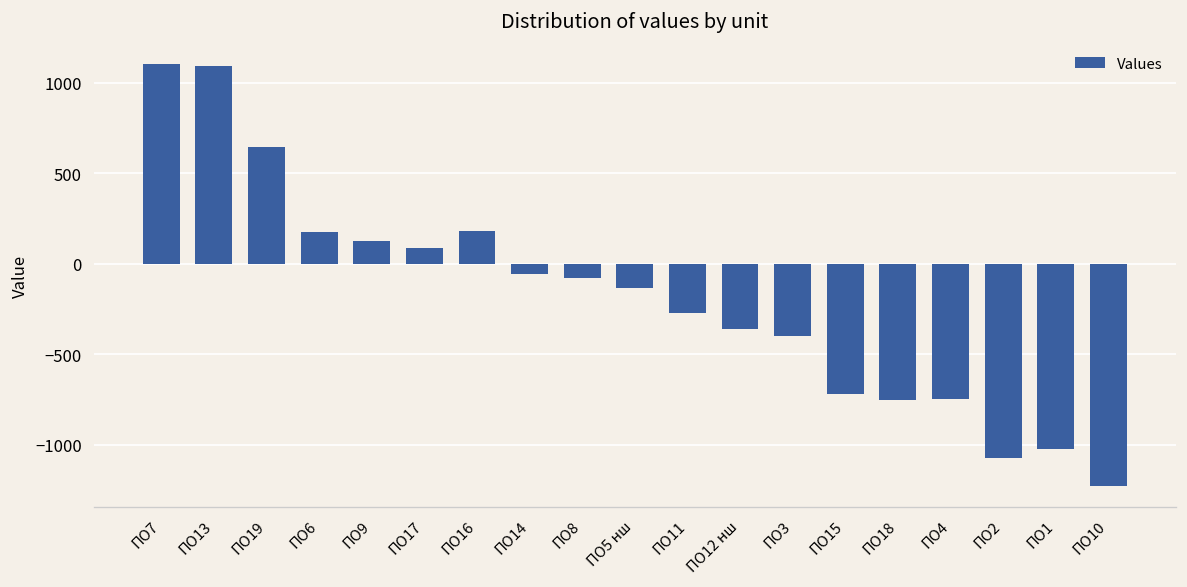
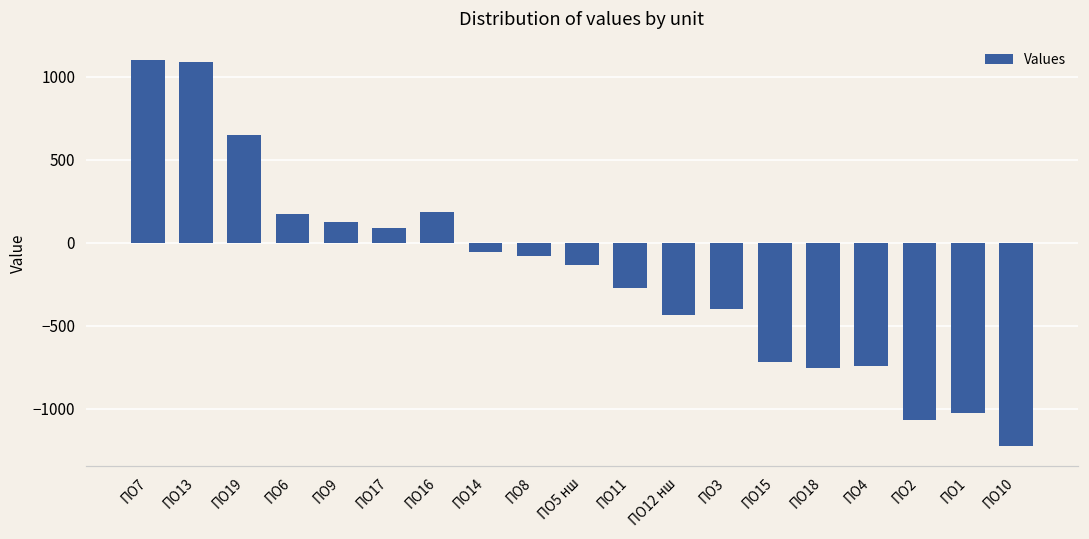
  {
    "ПО7": 1100,
    "ПО13": 1090,
    "ПО19": 650,
    "ПО6": 170,
    "ПО9": 130,
    "ПО17": 90,
    "ПО16": 180,
    "ПО14": -60,
    "ПО8": -80,
    "ПО5 нш": -130,
    "ПО11": -270,
-   "ПО12 нш": -360,
+   "ПО12 нш": -430,
    "ПО3": -400,
    "ПО15": -720,
    "ПО18": -750,
    "ПО4": -740,
    "ПО2": -1070,
    "ПО1": -1020,
    "ПО10": -1230
  }
